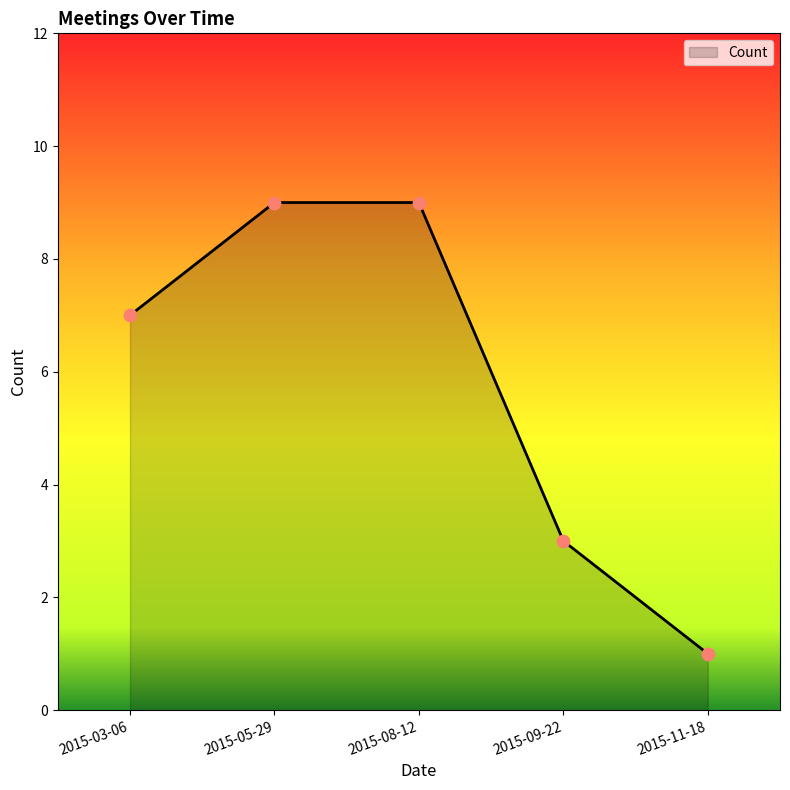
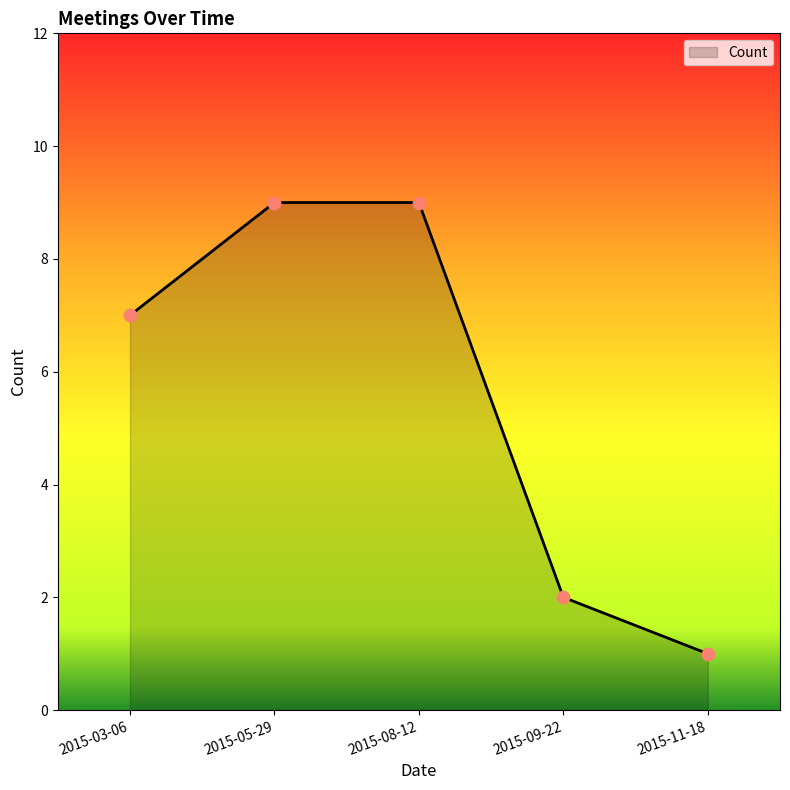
  {
    "2015-03-06": 7,
    "2015-05-29": 9,
    "2015-08-12": 9,
-   "2015-09-22": 3,
+   "2015-09-22": 2,
    "2015-11-18": 1
  }
